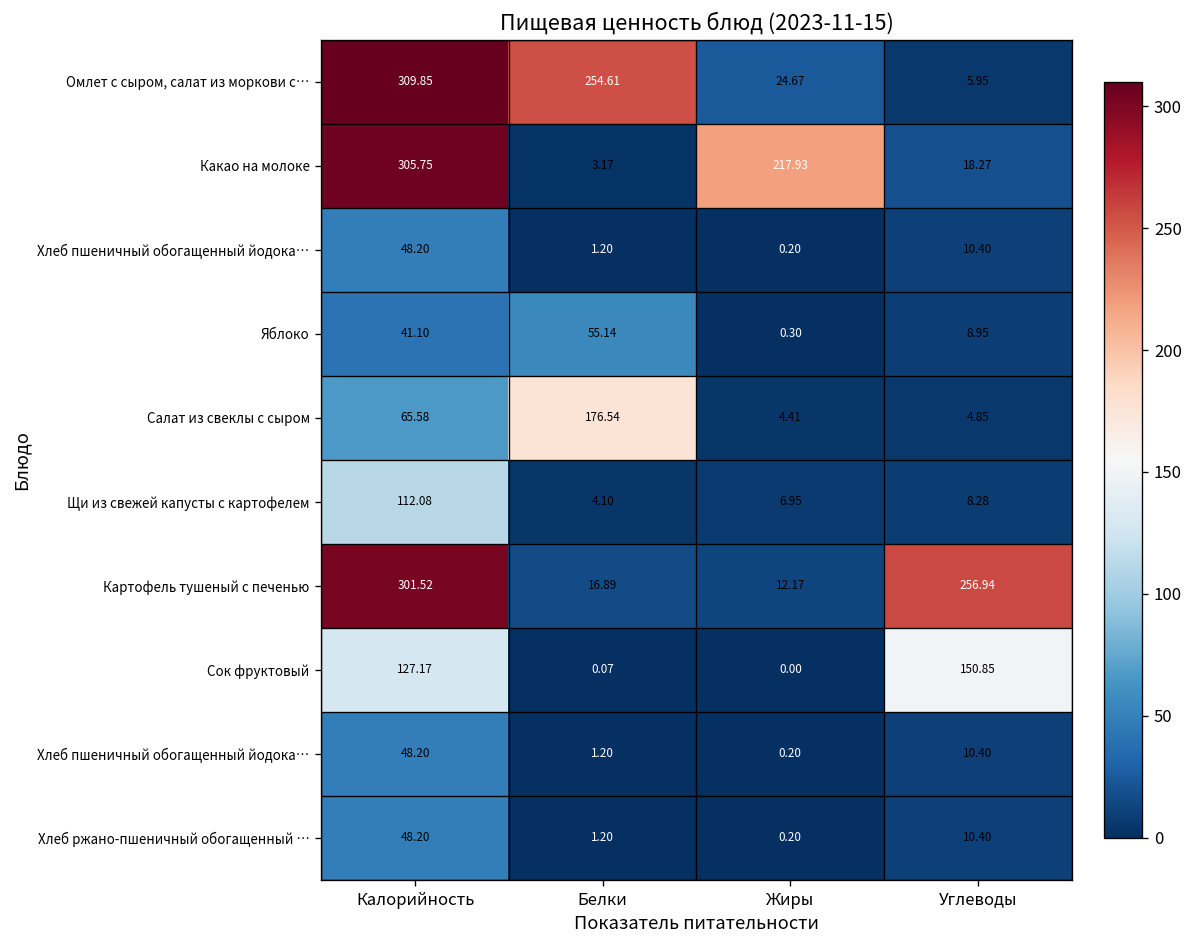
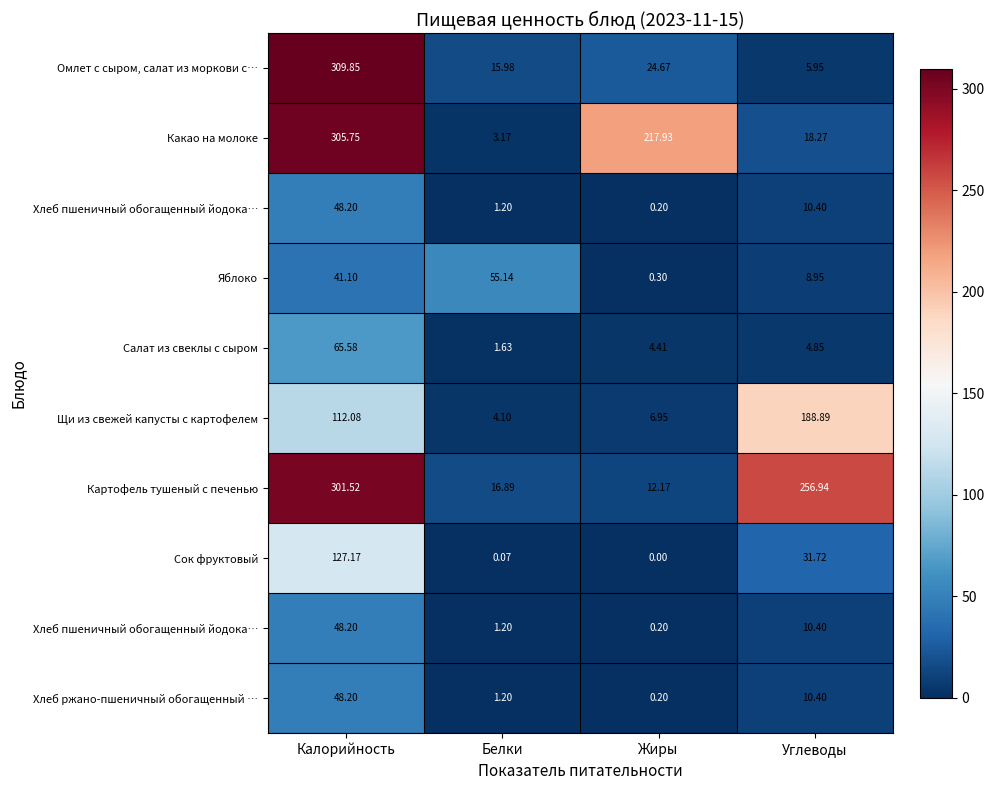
  {
    "Омлет с сыром, салат из моркови с…": {
      "Калорийность": 309.85,
-     "Белки": 254.61,
+     "Белки": 15.98,
      "Жиры": 24.67,
      "Углеводы": 5.95
    },
    "Какао на молоке": {
      "Калорийность": 305.75,
      "Белки": 3.17,
      "Жиры": 217.93,
      "Углеводы": 18.27
    },
    "Яблоко": {
      "Калорийность": 41.10,
      "Белки": 55.14,
      "Жиры": 0.30,
      "Углеводы": 8.95
    },
    "Салат из свеклы с сыром": {
      "Калорийность": 65.58,
-     "Белки": 176.54,
+     "Белки": 1.63,
      "Жиры": 4.41,
      "Углеводы": 4.85
    },
    "Щи из свежей капусты с картофелем": {
      "Калорийность": 112.08,
      "Белки": 4.10,
      "Жиры": 6.95,
-     "Углеводы": 8.28
+     "Углеводы": 188.89
    },
    "Картофель тушеный с печенью": {
      "Калорийность": 301.52,
      "Белки": 16.89,
      "Жиры": 12.17,
      "Углеводы": 256.94
    },
    "Сок фруктовый": {
      "Калорийность": 127.17,
      "Белки": 0.07,
      "Жиры": 0.00,
-     "Углеводы": 150.85
+     "Углеводы": 31.72
    },
    "Хлеб ржано-пшеничный обогащенный …": {
      "Калорийность": 48.20,
      "Белки": 1.20,
      "Жиры": 0.20,
      "Углеводы": 10.40
    }
  }
